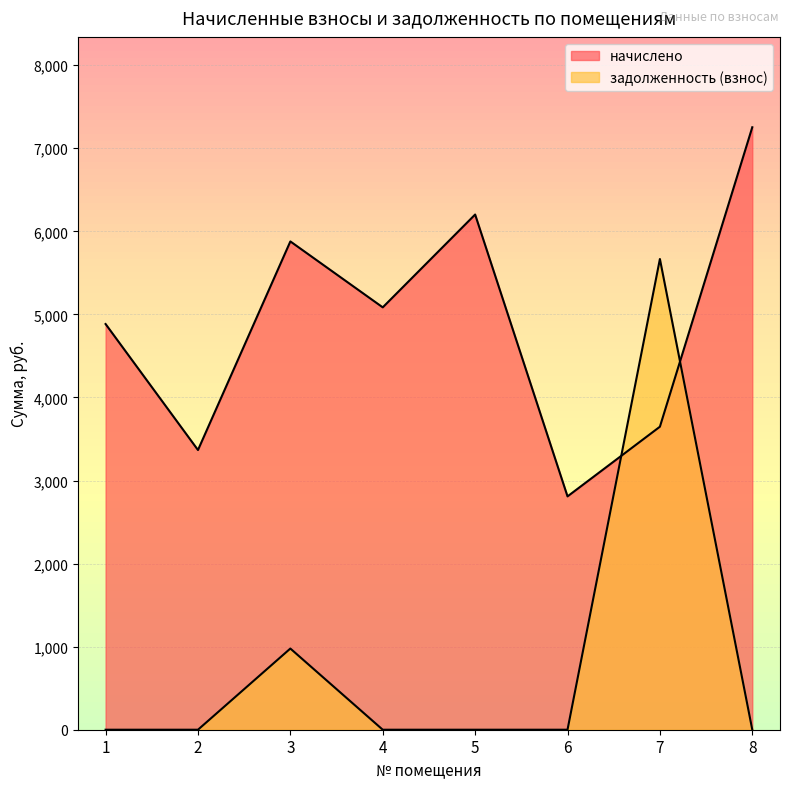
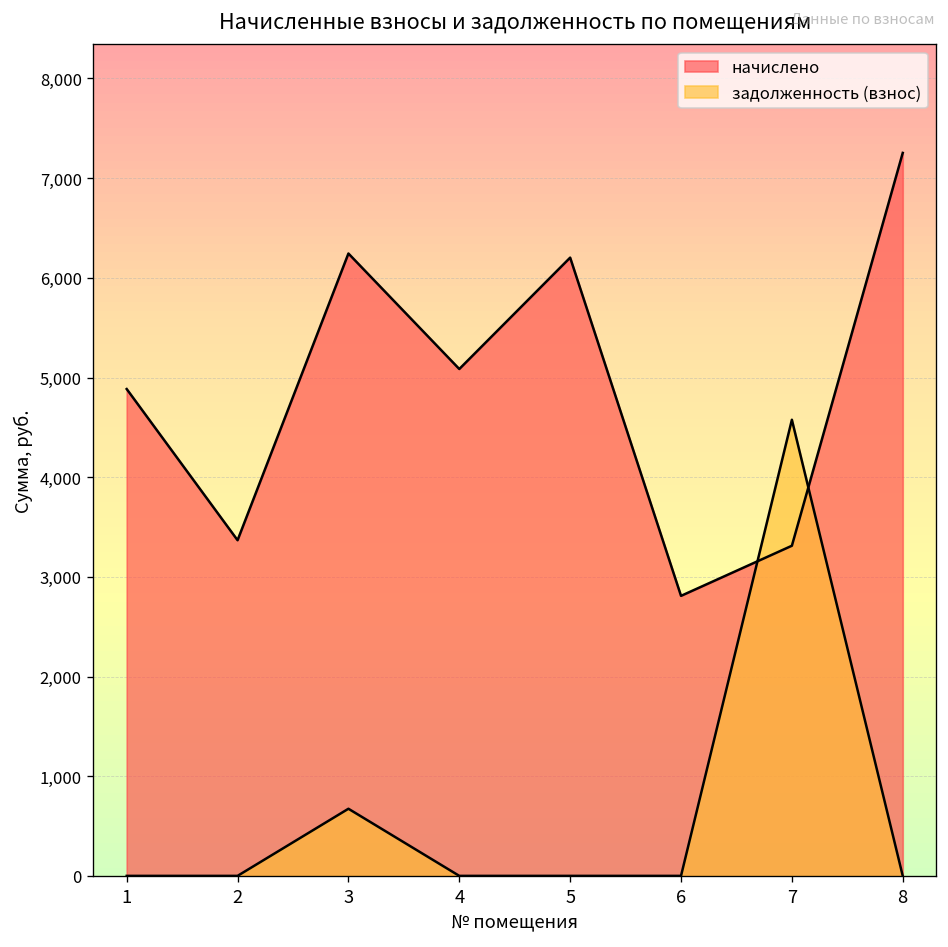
  {
    "начислено": {
      "1": "4,900",
      "2": "3,400",
-     "3": "5,900",
+     "3": "6,200",
      "4": "5,100",
      "5": "6,200",
      "6": "2,800",
-     "7": "3,600",
+     "7": "3,300",
      "8": "7,300"
    },
    "задолженность (взнос)": {
      "1": "0",
      "2": "0",
-     "3": "1,000",
+     "3": "700",
      "4": "0",
      "5": "0",
      "6": "0",
-     "7": "5,700",
+     "7": "4,600",
      "8": "0"
    }
  }
